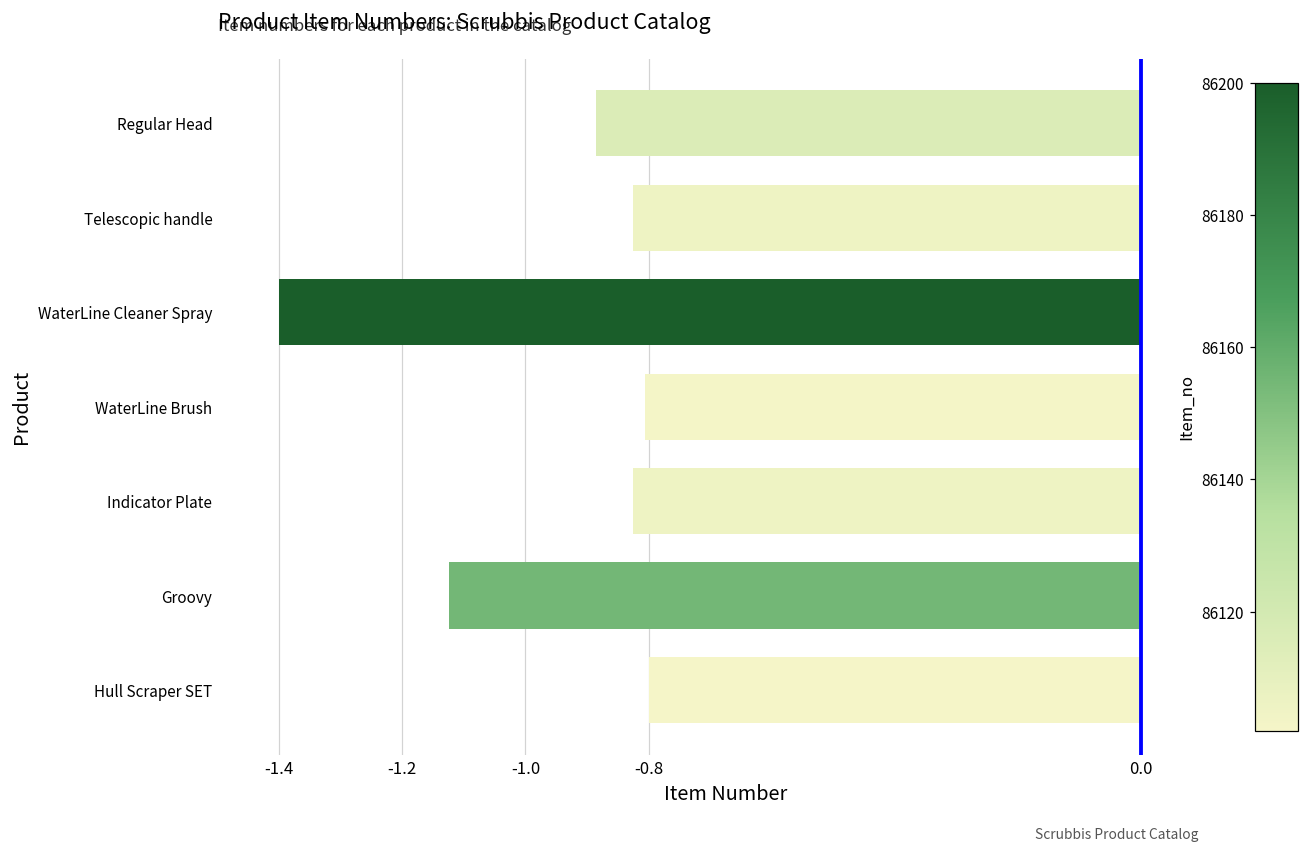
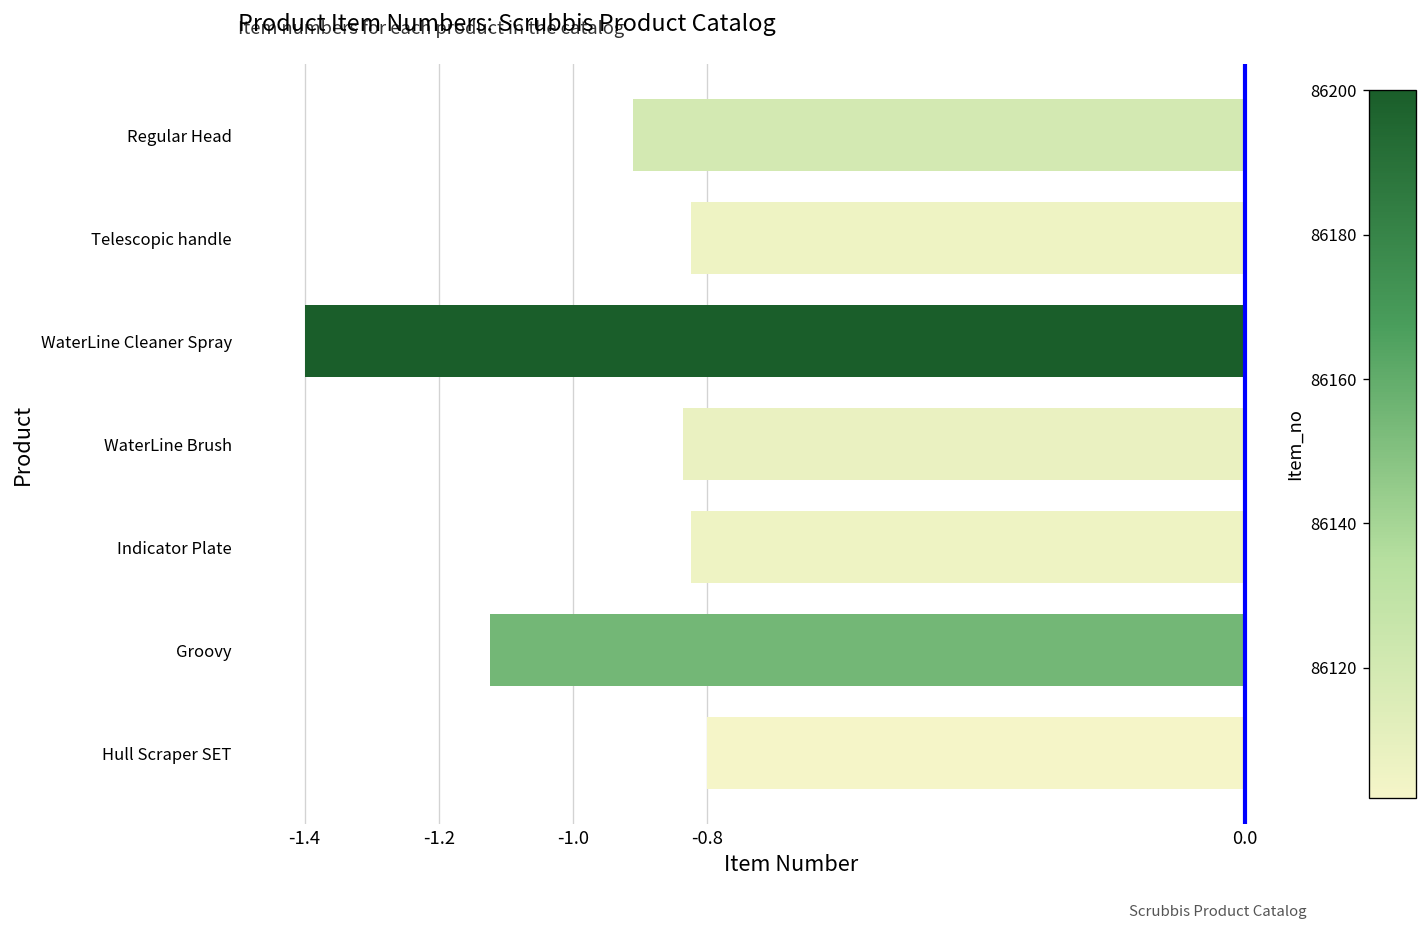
  {
-   "Regular Head": -0.89,
+   "Regular Head": -0.91,
    "Telescopic handle": -0.82,
    "WaterLine Cleaner Spray": -1.40,
-   "WaterLine Brush": -0.81,
+   "WaterLine Brush": -0.84,
    "Indicator Plate": -0.82,
    "Groovy": -1.12,
    "Hull Scraper SET": -0.80
  }
